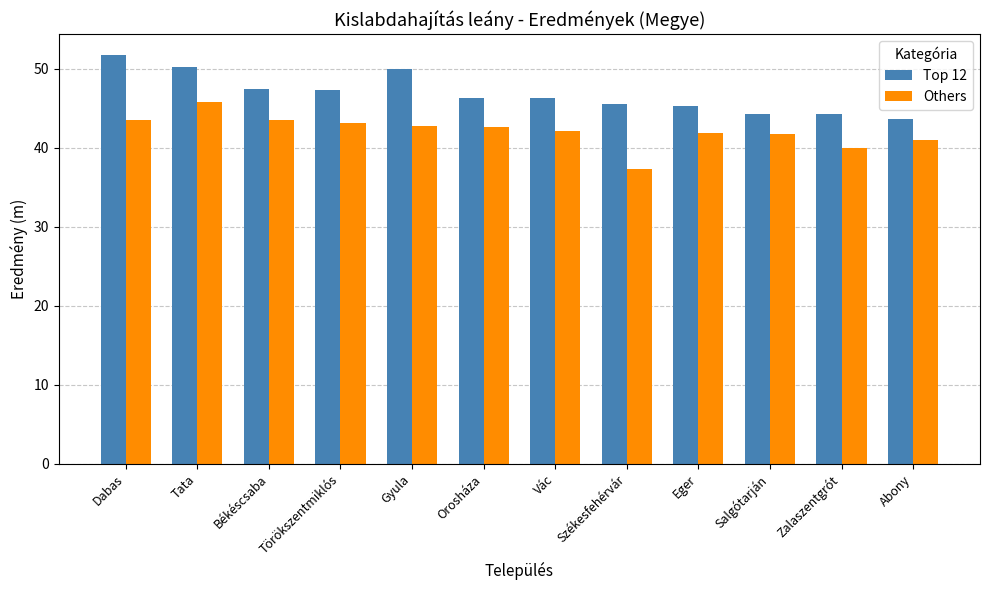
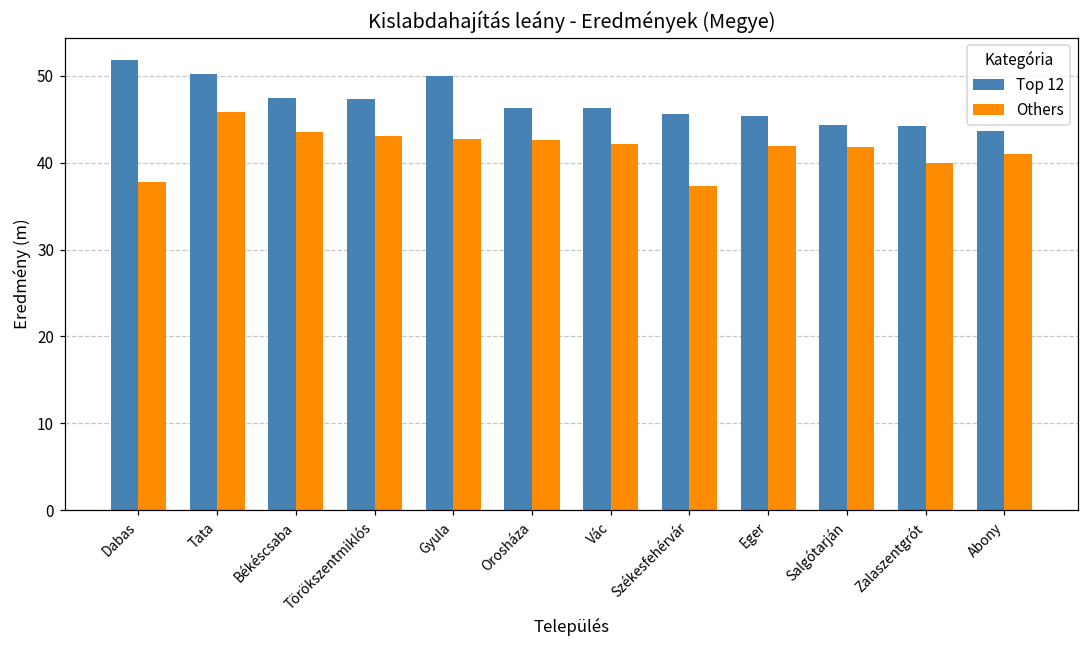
  {
    "Top 12": {
      "Dabas": 52,
      "Tata": 50,
      "Békéscsaba": 47,
      "Törökszentmiklós": 47,
      "Gyula": 50,
      "Orosháza": 46,
      "Vác": 46,
      "Székesfehérvár": 46,
      "Eger": 45,
      "Salgótarján": 44,
      "Zalaszentgrót": 44,
      "Abony": 44
    },
    "Others": {
-     "Dabas": 44,
+     "Dabas": 38,
      "Tata": 46,
      "Békéscsaba": 43,
      "Törökszentmiklós": 43,
      "Gyula": 43,
      "Orosháza": 43,
      "Vác": 42,
      "Székesfehérvár": 37,
      "Eger": 42,
      "Salgótarján": 42,
      "Zalaszentgrót": 40,
      "Abony": 41
    }
  }
